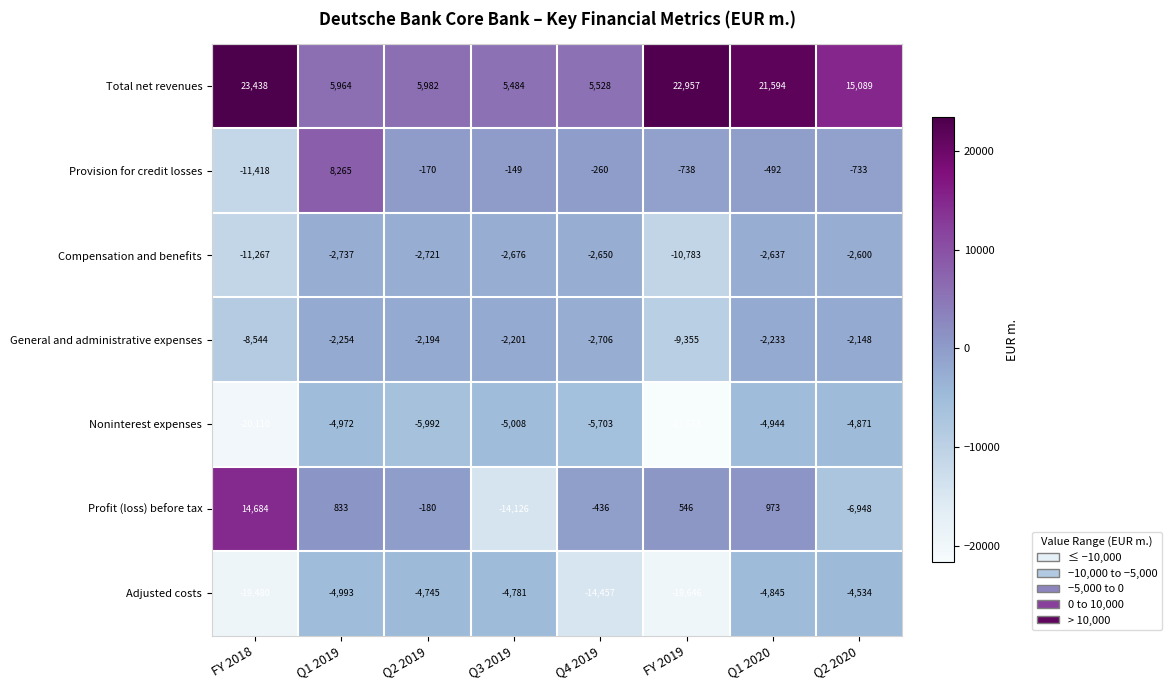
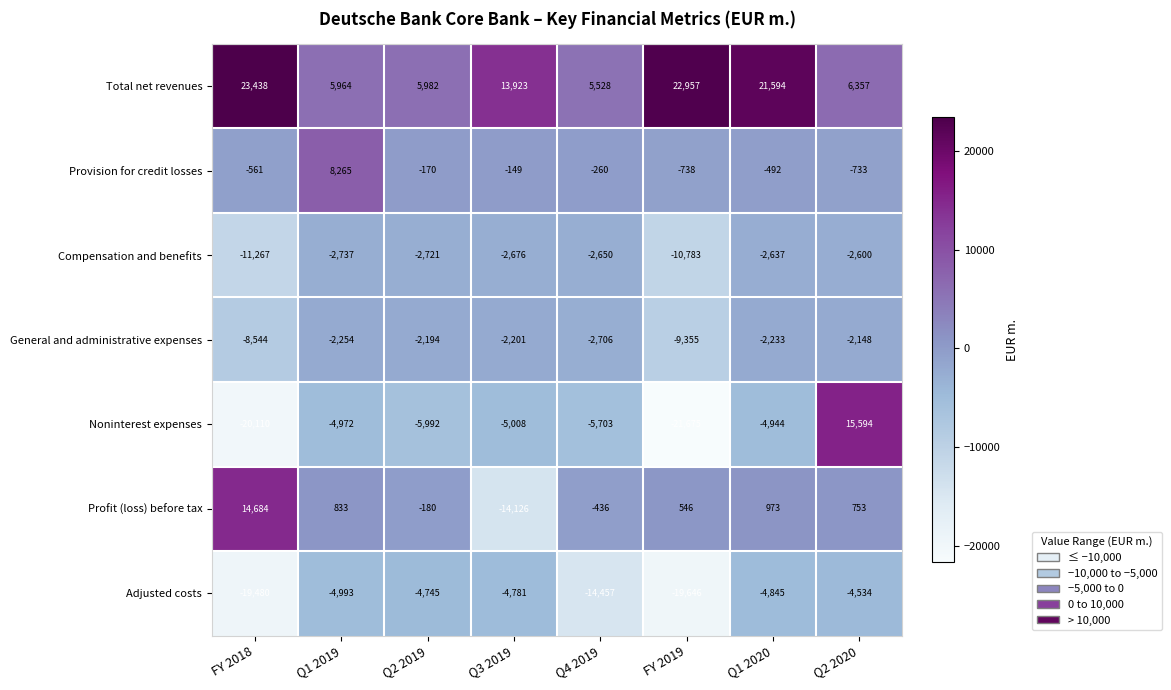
  {
    "Total net revenues": {
      "FY 2018": "23,438",
      "Q1 2019": "5,964",
      "Q2 2019": "5,982",
-     "Q3 2019": "5,484",
+     "Q3 2019": "13,923",
      "Q4 2019": "5,528",
      "FY 2019": "22,957",
      "Q1 2020": "21,594",
-     "Q2 2020": "15,089"
+     "Q2 2020": "6,357"
    },
    "Provision for credit losses": {
-     "FY 2018": "-11,418",
+     "FY 2018": "-561",
      "Q1 2019": "8,265",
      "Q2 2019": "-170",
      "Q3 2019": "-149",
      "Q4 2019": "-260",
      "FY 2019": "-738",
      "Q1 2020": "-492",
      "Q2 2020": "-733"
    },
    "Compensation and benefits": {
      "FY 2018": "-11,267",
      "Q1 2019": "-2,737",
      "Q2 2019": "-2,721",
      "Q3 2019": "-2,676",
      "Q4 2019": "-2,650",
      "FY 2019": "-10,783",
      "Q1 2020": "-2,637",
      "Q2 2020": "-2,600"
    },
    "General and administrative expenses": {
      "FY 2018": "-8,544",
      "Q1 2019": "-2,254",
      "Q2 2019": "-2,194",
      "Q3 2019": "-2,201",
      "Q4 2019": "-2,706",
      "FY 2019": "-9,355",
      "Q1 2020": "-2,233",
      "Q2 2020": "-2,148"
    },
    "Noninterest expenses": {
      "Q1 2019": "-4,972",
      "Q2 2019": "-5,992",
      "Q3 2019": "-5,008",
      "Q4 2019": "-5,703",
      "Q1 2020": "-4,944",
-     "Q2 2020": "-4,871"
+     "Q2 2020": "15,594"
    },
    "Profit (loss) before tax": {
      "FY 2018": "14,684",
      "Q1 2019": "833",
      "Q2 2019": "-180",
      "Q4 2019": "-436",
      "FY 2019": "546",
      "Q1 2020": "973",
-     "Q2 2020": "-6,948"
+     "Q2 2020": "753"
    },
    "Adjusted costs": {
      "Q1 2019": "-4,993",
      "Q2 2019": "-4,745",
      "Q3 2019": "-4,781",
      "Q1 2020": "-4,845",
      "Q2 2020": "-4,534"
    }
  }
